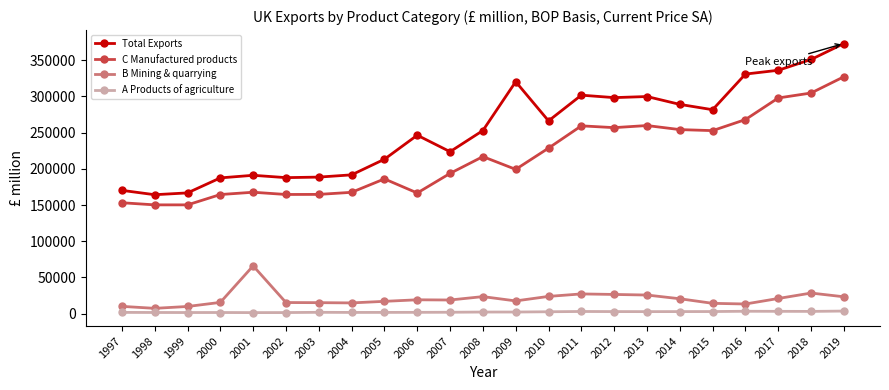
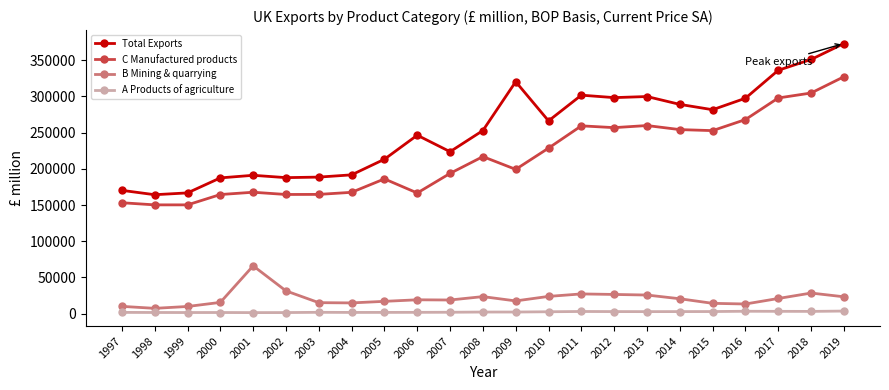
  {
    "Total Exports": {
      "1997": 170000,
      "1998": 160000,
      "1999": 170000,
      "2000": 190000,
      "2001": 190000,
      "2002": 190000,
      "2003": 190000,
      "2004": 190000,
      "2005": 210000,
      "2006": 250000,
      "2007": 220000,
      "2008": 250000,
      "2009": 320000,
      "2010": 270000,
      "2011": 300000,
      "2012": 300000,
      "2013": 300000,
      "2014": 290000,
      "2015": 280000,
-     "2016": 330000,
+     "2016": 300000,
      "2017": 340000,
      "2018": 350000,
      "2019": 370000
    },
    "C Manufactured products": {
      "1997": 150000,
      "1998": 150000,
      "1999": 150000,
      "2000": 160000,
      "2001": 170000,
      "2002": 160000,
      "2003": 160000,
      "2004": 170000,
      "2005": 190000,
      "2006": 170000,
      "2007": 190000,
      "2008": 220000,
      "2009": 200000,
      "2010": 230000,
      "2011": 260000,
      "2012": 260000,
      "2013": 260000,
      "2014": 250000,
      "2015": 250000,
      "2016": 270000,
      "2017": 300000,
      "2018": 300000,
      "2019": 330000
    },
    "B Mining & quarrying": {
      "1997": 10000,
      "1998": 10000,
      "1999": 10000,
      "2000": 20000,
      "2001": 70000,
-     "2002": 20000,
+     "2002": 30000,
      "2003": 20000,
      "2004": 10000,
      "2005": 20000,
      "2006": 20000,
      "2007": 20000,
      "2008": 20000,
      "2009": 20000,
      "2010": 20000,
      "2011": 30000,
      "2012": 30000,
      "2013": 30000,
      "2014": 20000,
      "2015": 10000,
      "2016": 10000,
      "2017": 20000,
      "2018": 30000,
      "2019": 20000
    },
    "A Products of agriculture": {
      "1997": 0,
      "1998": 0,
      "1999": 0,
      "2000": 0,
      "2001": 0,
      "2002": 0,
      "2003": 0,
      "2004": 0,
      "2005": 0,
      "2006": 0,
      "2007": 0,
      "2008": 0,
      "2009": 0,
      "2010": 0,
      "2011": 0,
      "2012": 0,
      "2013": 0,
      "2014": 0,
      "2015": 0,
      "2016": 0,
      "2017": 0,
      "2018": 0,
      "2019": 0
    }
  }
